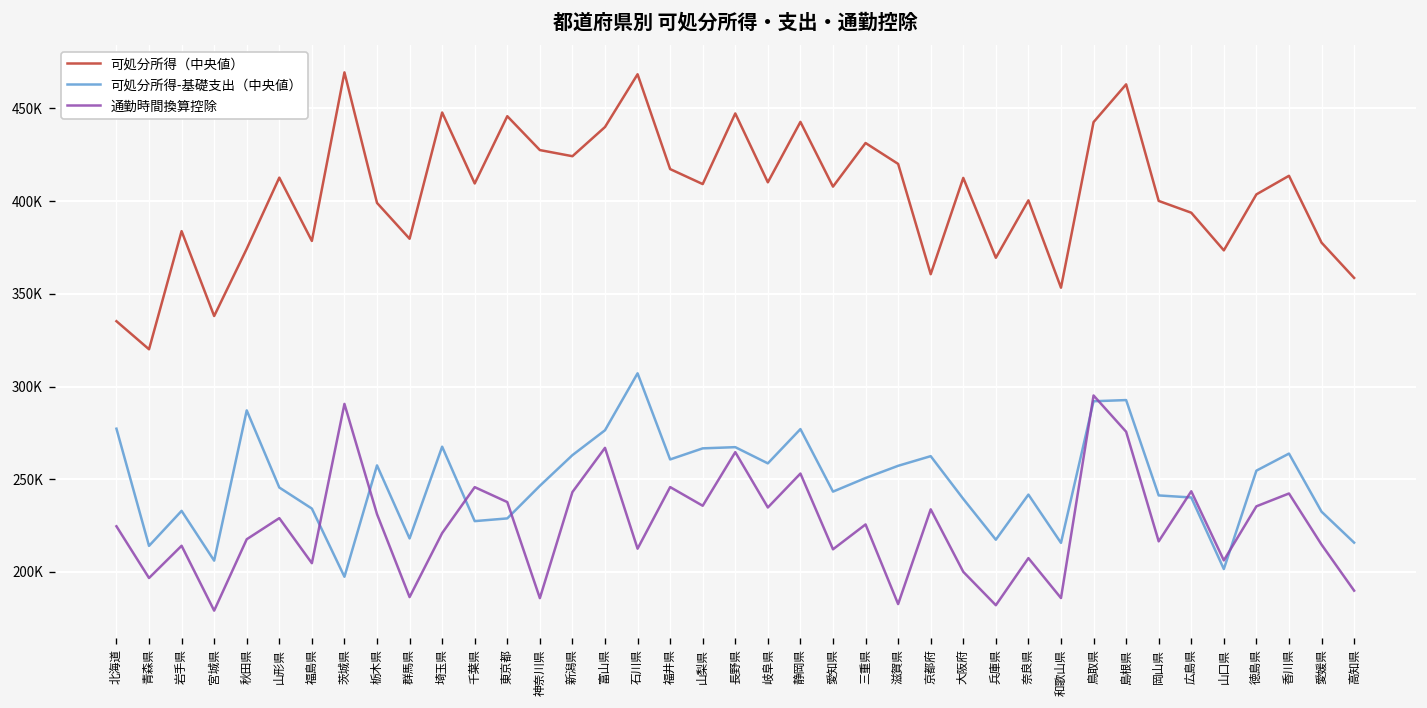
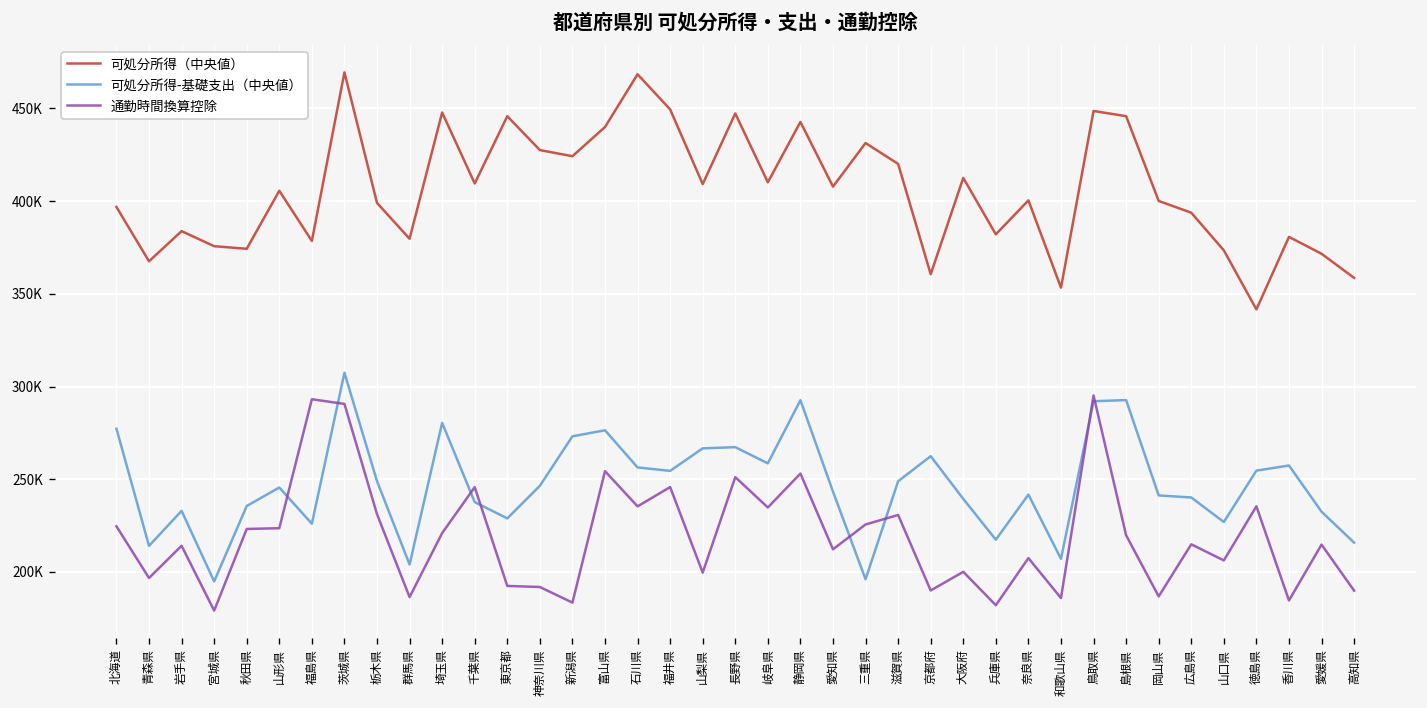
  {
    "可処分所得（中央値）": {
-     "北海道": 335000,
-     "青森県": 320000,
+     "北海道": 397000,
+     "青森県": 368000,
      "岩手県": 384000,
-     "宮城県": 338000,
+     "宮城県": 376000,
      "秋田県": 374000,
-     "山形県": 413000,
+     "山形県": 406000,
      "福島県": 379000,
      "茨城県": 469000,
      "栃木県": 399000,
      "群馬県": 380000,
      "埼玉県": 448000,
      "千葉県": 410000,
      "東京都": 446000,
      "神奈川県": 428000,
      "新潟県": 424000,
      "富山県": 440000,
      "石川県": 468000,
-     "福井県": 417000,
+     "福井県": 449000,
      "山梨県": 409000,
      "長野県": 447000,
      "岐阜県": 410000,
      "静岡県": 443000,
      "愛知県": 408000,
      "三重県": 431000,
      "滋賀県": 420000,
      "京都府": 361000,
      "大阪府": 413000,
-     "兵庫県": 369000,
+     "兵庫県": 382000,
      "奈良県": 400000,
      "和歌山県": 353000,
-     "鳥取県": 443000,
-     "島根県": 463000,
+     "鳥取県": 449000,
+     "島根県": 446000,
      "岡山県": 400000,
      "広島県": 394000,
      "山口県": 373000,
-     "徳島県": 404000,
-     "香川県": 414000,
-     "愛媛県": 378000,
+     "徳島県": 342000,
+     "香川県": 381000,
+     "愛媛県": 372000,
      "高知県": 359000
    },
    "可処分所得-基礎支出（中央値）": {
      "北海道": 277000,
      "青森県": 214000,
      "岩手県": 233000,
-     "宮城県": 206000,
-     "秋田県": 287000,
+     "宮城県": 195000,
+     "秋田県": 236000,
      "山形県": 246000,
-     "福島県": 234000,
-     "茨城県": 197000,
-     "栃木県": 257000,
-     "群馬県": 218000,
-     "埼玉県": 268000,
-     "千葉県": 227000,
+     "福島県": 226000,
+     "茨城県": 307000,
+     "栃木県": 249000,
+     "群馬県": 204000,
+     "埼玉県": 280000,
+     "千葉県": 238000,
      "東京都": 229000,
      "神奈川県": 246000,
-     "新潟県": 263000,
+     "新潟県": 273000,
      "富山県": 276000,
-     "石川県": 307000,
-     "福井県": 261000,
+     "石川県": 256000,
+     "福井県": 255000,
      "山梨県": 267000,
      "長野県": 267000,
      "岐阜県": 259000,
-     "静岡県": 277000,
+     "静岡県": 293000,
      "愛知県": 243000,
-     "三重県": 251000,
-     "滋賀県": 257000,
+     "三重県": 196000,
+     "滋賀県": 249000,
      "京都府": 262000,
      "大阪府": 239000,
      "兵庫県": 217000,
      "奈良県": 242000,
-     "和歌山県": 216000,
+     "和歌山県": 207000,
      "鳥取県": 292000,
      "島根県": 293000,
      "岡山県": 241000,
      "広島県": 240000,
-     "山口県": 202000,
+     "山口県": 227000,
      "徳島県": 255000,
-     "香川県": 264000,
+     "香川県": 257000,
      "愛媛県": 233000,
      "高知県": 216000
    },
    "通勤時間換算控除": {
      "北海道": 225000,
      "青森県": 197000,
      "岩手県": 214000,
      "宮城県": 179000,
-     "秋田県": 218000,
-     "山形県": 229000,
-     "福島県": 205000,
+     "秋田県": 223000,
+     "山形県": 224000,
+     "福島県": 293000,
      "茨城県": 291000,
      "栃木県": 231000,
      "群馬県": 186000,
      "埼玉県": 221000,
      "千葉県": 246000,
-     "東京都": 238000,
-     "神奈川県": 186000,
-     "新潟県": 243000,
-     "富山県": 267000,
-     "石川県": 213000,
+     "東京都": 192000,
+     "神奈川県": 192000,
+     "新潟県": 183000,
+     "富山県": 254000,
+     "石川県": 235000,
      "福井県": 246000,
-     "山梨県": 236000,
-     "長野県": 265000,
+     "山梨県": 200000,
+     "長野県": 251000,
      "岐阜県": 235000,
      "静岡県": 253000,
      "愛知県": 212000,
      "三重県": 226000,
-     "滋賀県": 183000,
-     "京都府": 234000,
+     "滋賀県": 231000,
+     "京都府": 190000,
      "大阪府": 200000,
      "兵庫県": 182000,
      "奈良県": 207000,
      "和歌山県": 186000,
      "鳥取県": 295000,
-     "島根県": 276000,
-     "岡山県": 217000,
-     "広島県": 244000,
+     "島根県": 220000,
+     "岡山県": 187000,
+     "広島県": 215000,
      "山口県": 206000,
      "徳島県": 235000,
-     "香川県": 242000,
+     "香川県": 185000,
      "愛媛県": 215000,
      "高知県": 190000
    }
  }
